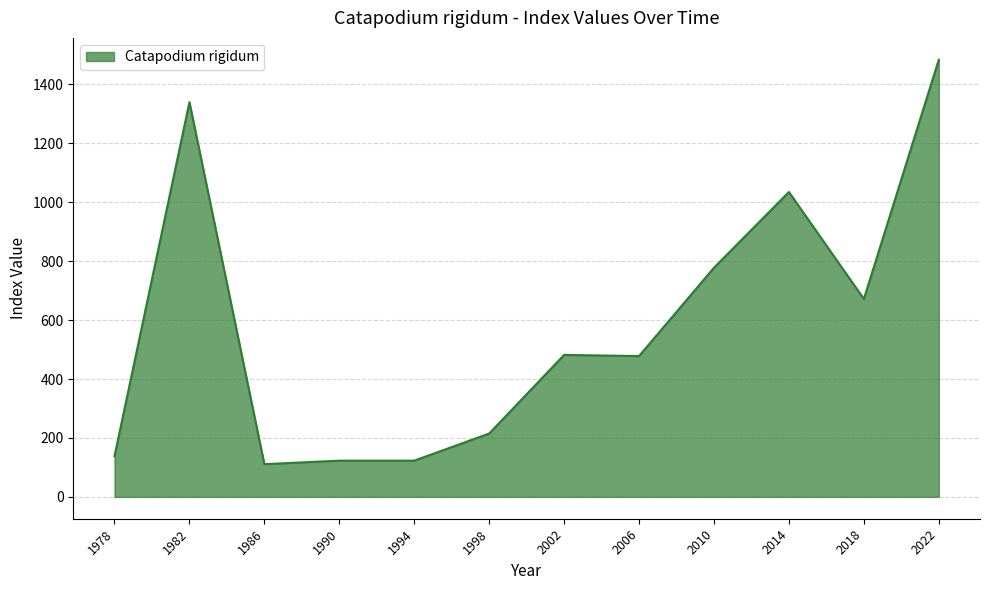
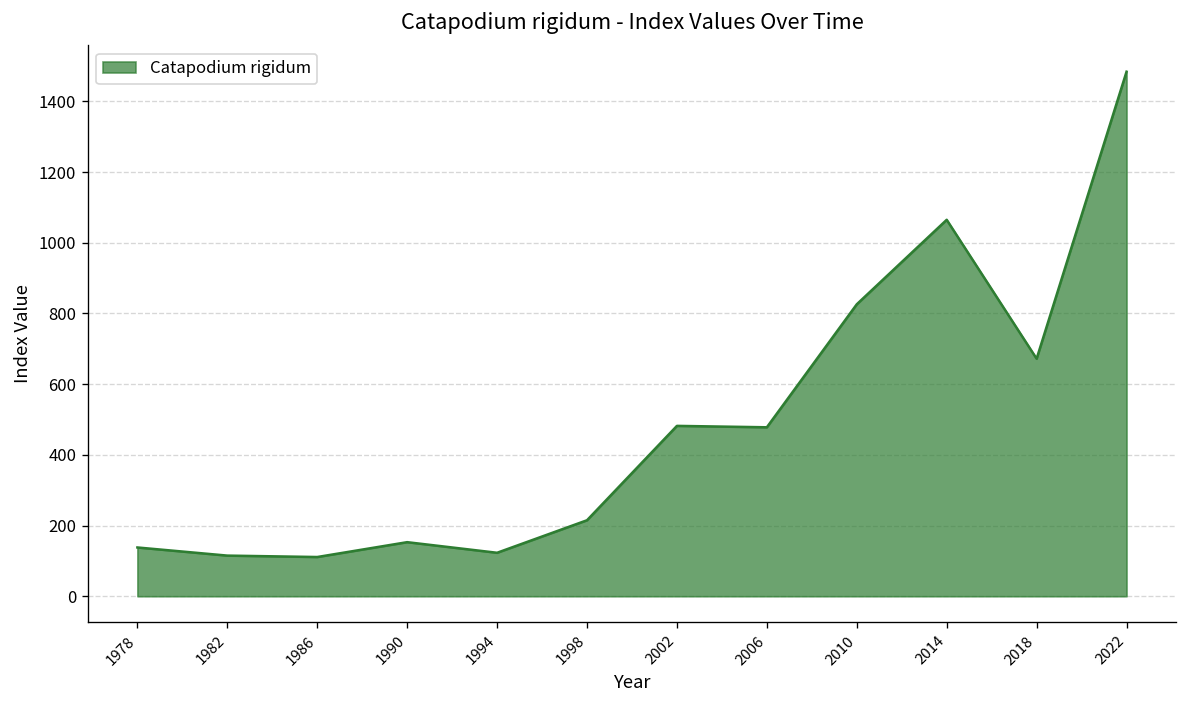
  {
    "1978": 140,
-   "1982": 1340,
+   "1982": 120,
    "1986": 110,
-   "1990": 120,
+   "1990": 150,
    "1994": 120,
    "1998": 220,
    "2002": 480,
    "2006": 480,
-   "2010": 780,
-   "2014": 1040,
+   "2010": 830,
+   "2014": 1070,
    "2018": 670,
    "2022": 1480
  }
